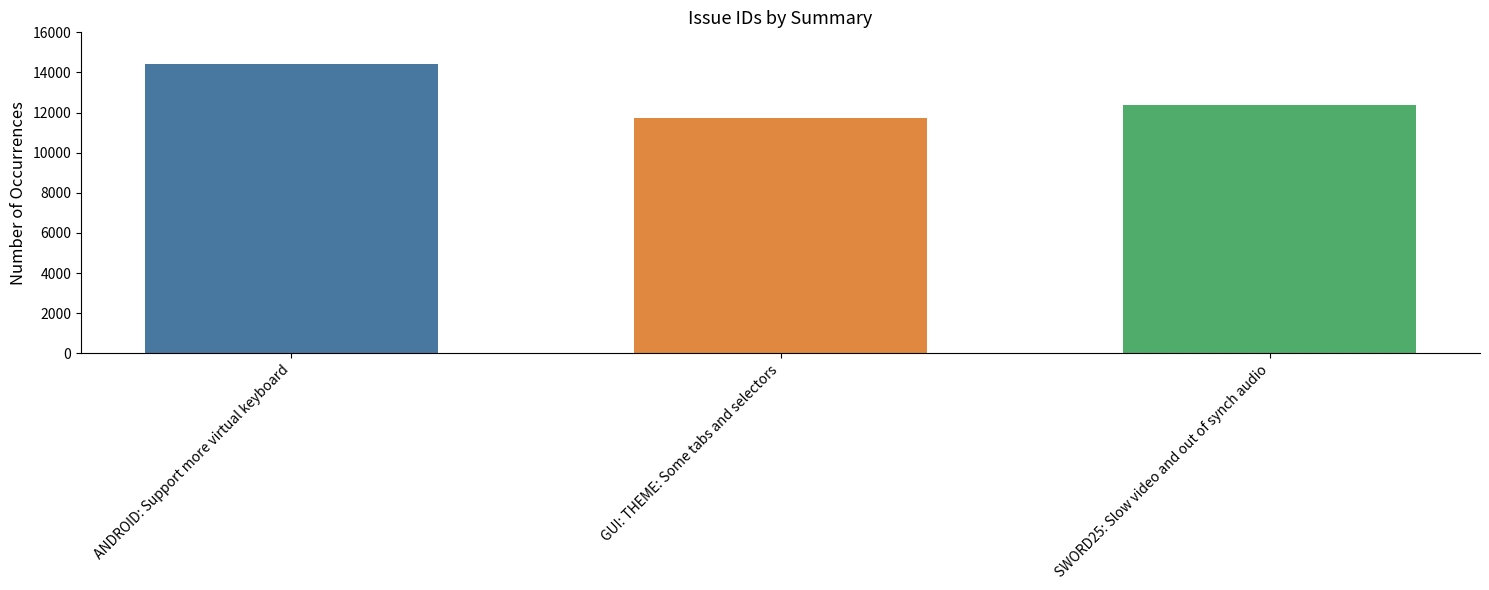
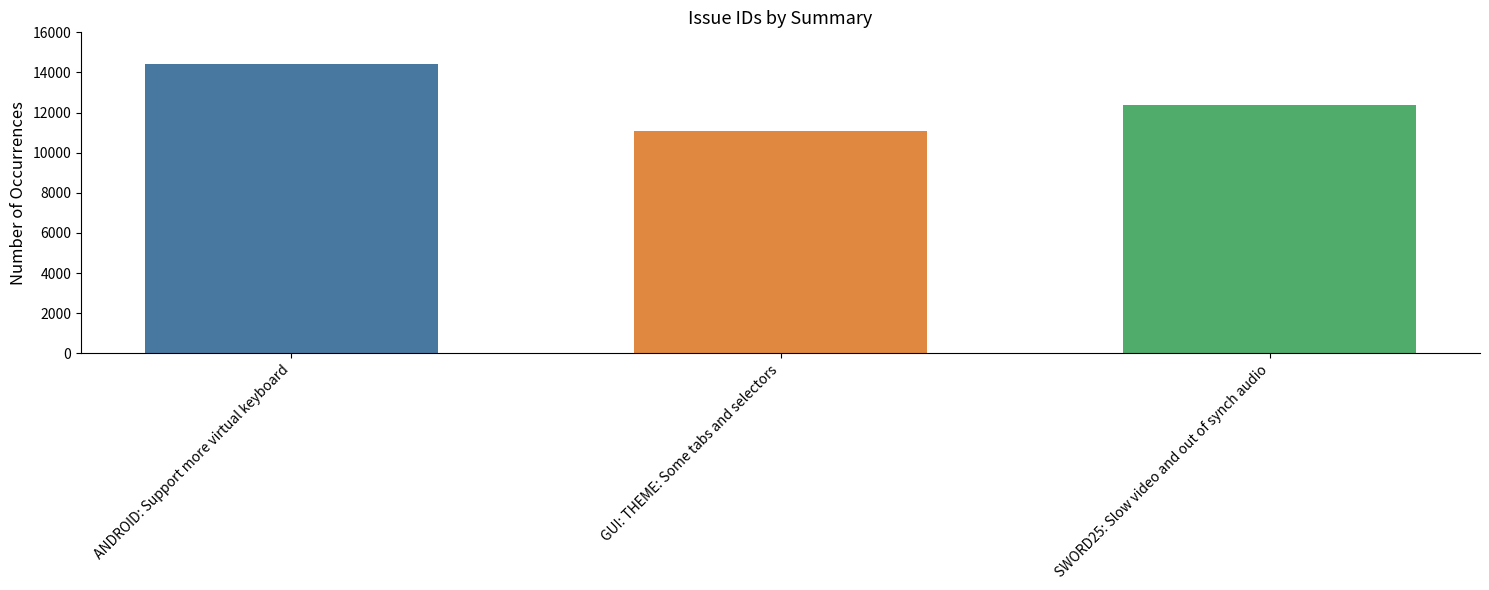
  {
    "ANDROID: Support more virtual keyboard": 14400,
-   "GUI: THEME: Some tabs and selectors": 11700,
+   "GUI: THEME: Some tabs and selectors": 11100,
    "SWORD25: Slow video and out of synch audio": 12400
  }
